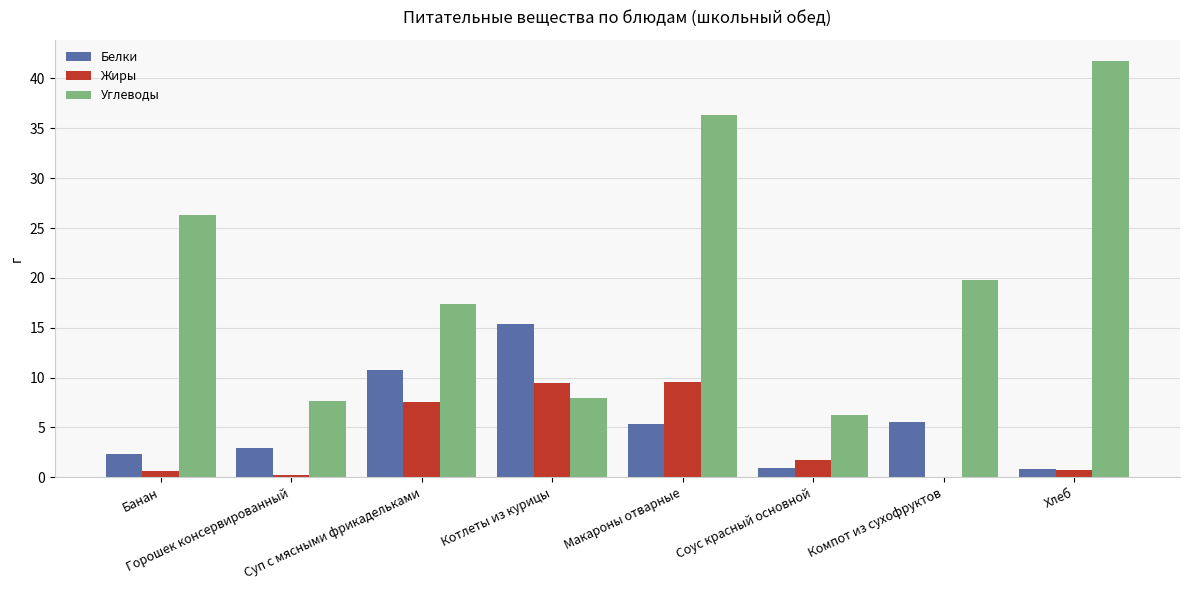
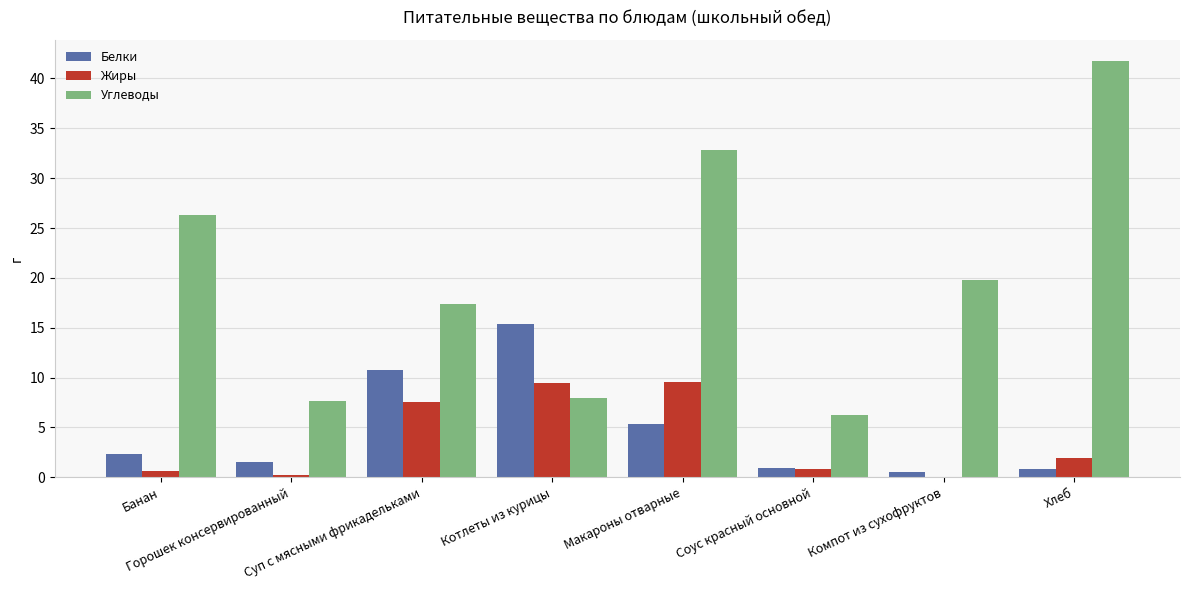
  {
    "Белки": {
      "Банан": 2,
-     "Горошек консервированный": 3,
+     "Горошек консервированный": 2,
      "Суп с мясными фрикадельками": 11,
      "Котлеты из курицы": 15,
      "Макароны отварные": 5,
      "Соус красный основной": 1,
-     "Компот из сухофруктов": 6,
+     "Компот из сухофруктов": 1,
      "Хлеб": 1
    },
    "Жиры": {
      "Банан": 1,
      "Суп с мясными фрикадельками": 8,
      "Котлеты из курицы": 10,
      "Макароны отварные": 10,
-     "Соус красный основной": 2,
+     "Соус красный основной": 1,
      "Компот из сухофруктов": 0,
-     "Хлеб": 1
+     "Хлеб": 2
    },
    "Углеводы": {
      "Банан": 26,
      "Горошек консервированный": 8,
      "Суп с мясными фрикадельками": 17,
      "Котлеты из курицы": 8,
-     "Макароны отварные": 36,
+     "Макароны отварные": 33,
      "Соус красный основной": 6,
      "Компот из сухофруктов": 20,
      "Хлеб": 42
    }
  }
